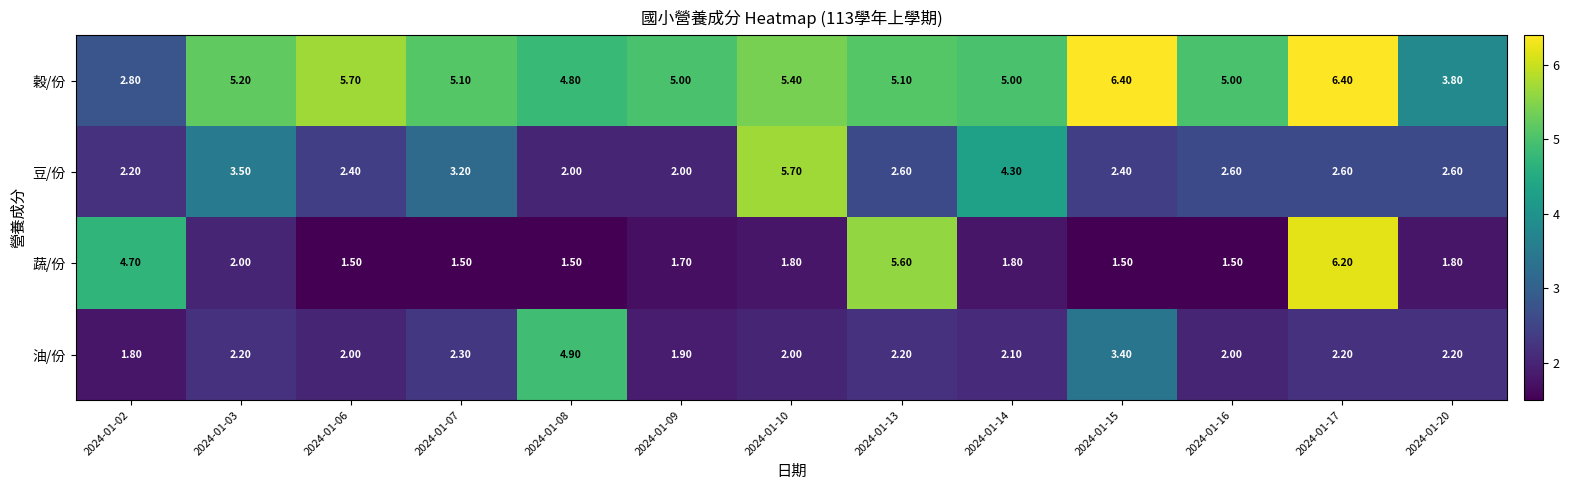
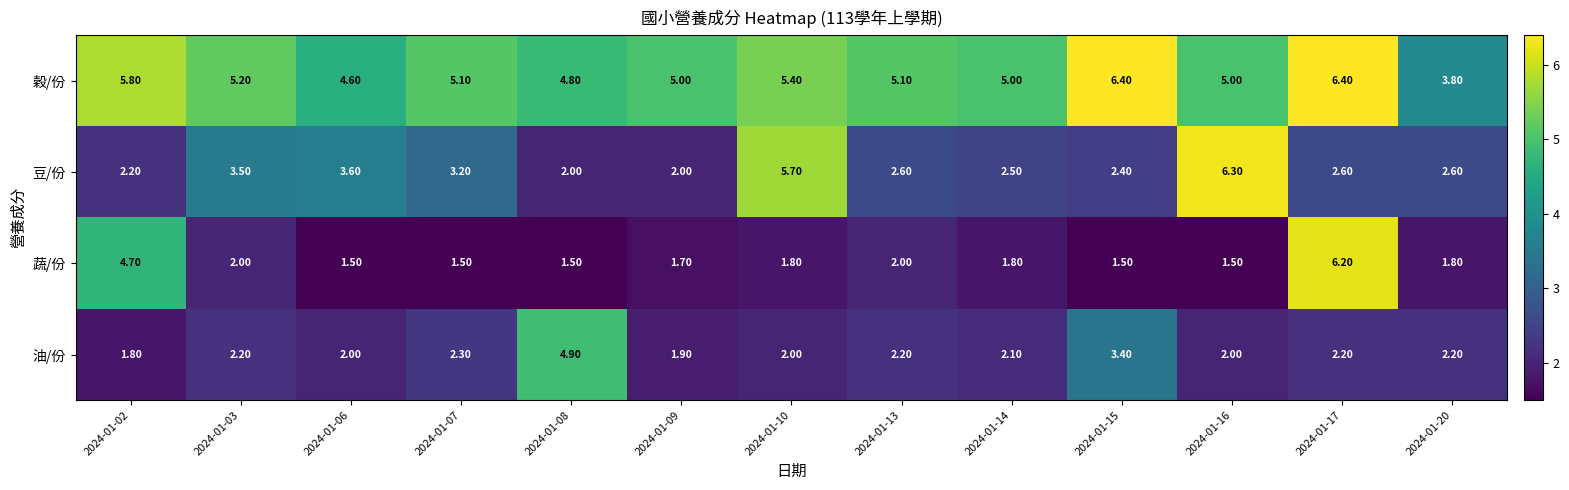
  {
    "穀/份": {
-     "2024-01-02": 2.80,
+     "2024-01-02": 5.80,
      "2024-01-03": 5.20,
-     "2024-01-06": 5.70,
+     "2024-01-06": 4.60,
      "2024-01-07": 5.10,
      "2024-01-08": 4.80,
      "2024-01-09": 5.00,
      "2024-01-10": 5.40,
      "2024-01-13": 5.10,
      "2024-01-14": 5.00,
      "2024-01-15": 6.40,
      "2024-01-16": 5.00,
      "2024-01-17": 6.40,
      "2024-01-20": 3.80
    },
    "豆/份": {
      "2024-01-02": 2.20,
      "2024-01-03": 3.50,
-     "2024-01-06": 2.40,
+     "2024-01-06": 3.60,
      "2024-01-07": 3.20,
      "2024-01-08": 2.00,
      "2024-01-09": 2.00,
      "2024-01-10": 5.70,
      "2024-01-13": 2.60,
-     "2024-01-14": 4.30,
+     "2024-01-14": 2.50,
      "2024-01-15": 2.40,
-     "2024-01-16": 2.60,
+     "2024-01-16": 6.30,
      "2024-01-17": 2.60,
      "2024-01-20": 2.60
    },
    "蔬/份": {
      "2024-01-02": 4.70,
      "2024-01-03": 2.00,
      "2024-01-06": 1.50,
      "2024-01-07": 1.50,
      "2024-01-08": 1.50,
      "2024-01-09": 1.70,
      "2024-01-10": 1.80,
-     "2024-01-13": 5.60,
+     "2024-01-13": 2.00,
      "2024-01-14": 1.80,
      "2024-01-15": 1.50,
      "2024-01-16": 1.50,
      "2024-01-17": 6.20,
      "2024-01-20": 1.80
    },
    "油/份": {
      "2024-01-02": 1.80,
      "2024-01-03": 2.20,
      "2024-01-06": 2.00,
      "2024-01-07": 2.30,
      "2024-01-08": 4.90,
      "2024-01-09": 1.90,
      "2024-01-10": 2.00,
      "2024-01-13": 2.20,
      "2024-01-14": 2.10,
      "2024-01-15": 3.40,
      "2024-01-16": 2.00,
      "2024-01-17": 2.20,
      "2024-01-20": 2.20
    }
  }
